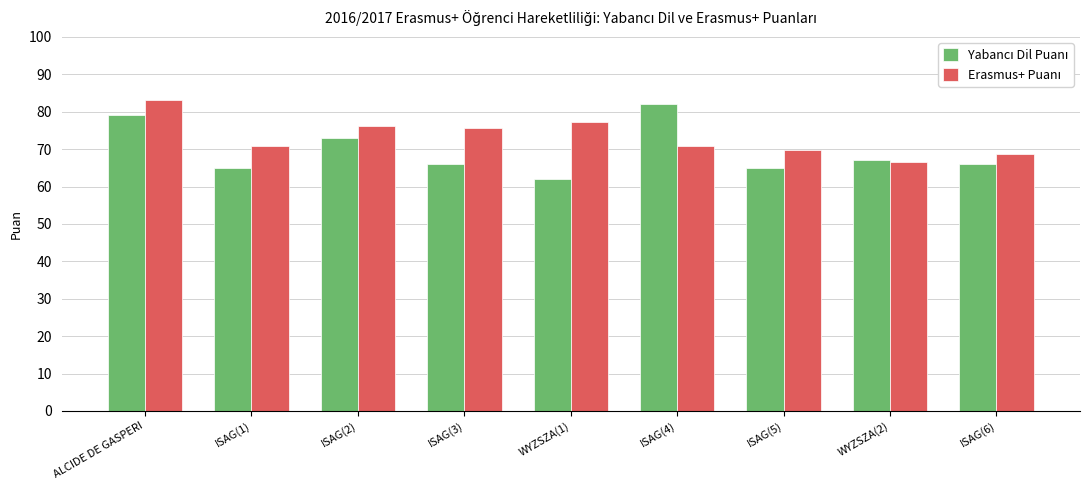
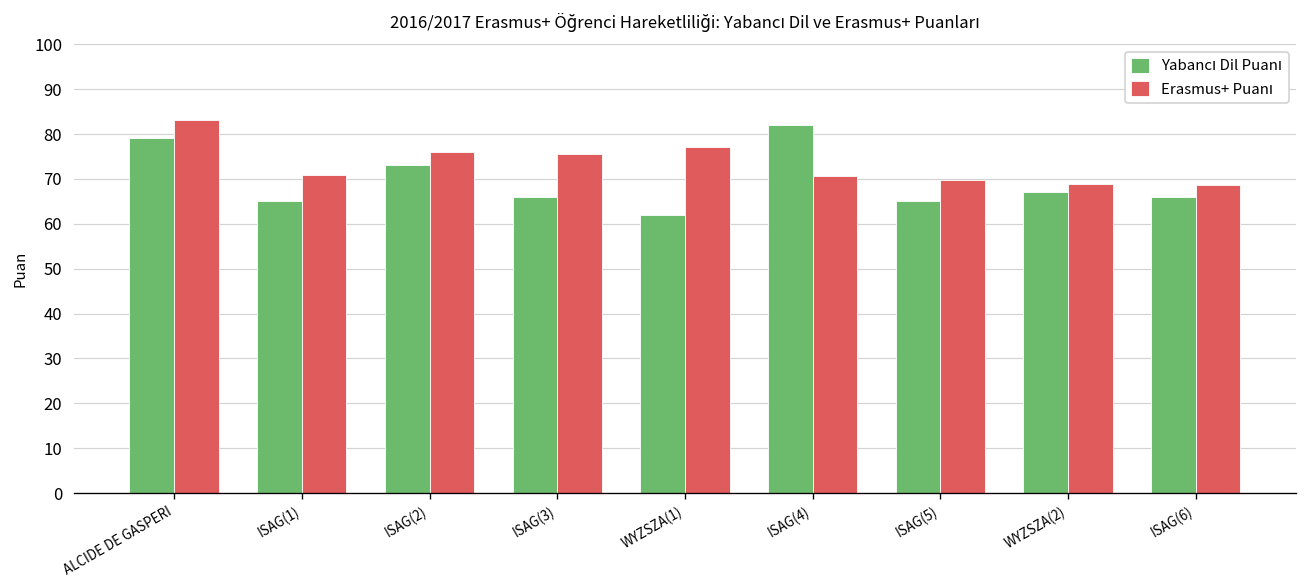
  {
    "Yabancı Dil Puanı": {
      "ALCIDE DE GASPERI": 79,
      "ISAG(1)": 65,
      "ISAG(2)": 73,
      "ISAG(3)": 66,
      "WYZSZA(1)": 62,
      "ISAG(4)": 82,
      "ISAG(5)": 65,
      "WYZSZA(2)": 67,
      "ISAG(6)": 66
    },
    "Erasmus+ Puanı": {
      "ALCIDE DE GASPERI": 83,
      "ISAG(1)": 71,
      "ISAG(2)": 76,
      "ISAG(3)": 76,
      "WYZSZA(1)": 77,
      "ISAG(4)": 71,
      "ISAG(5)": 70,
-     "WYZSZA(2)": 67,
+     "WYZSZA(2)": 69,
      "ISAG(6)": 69
    }
  }
